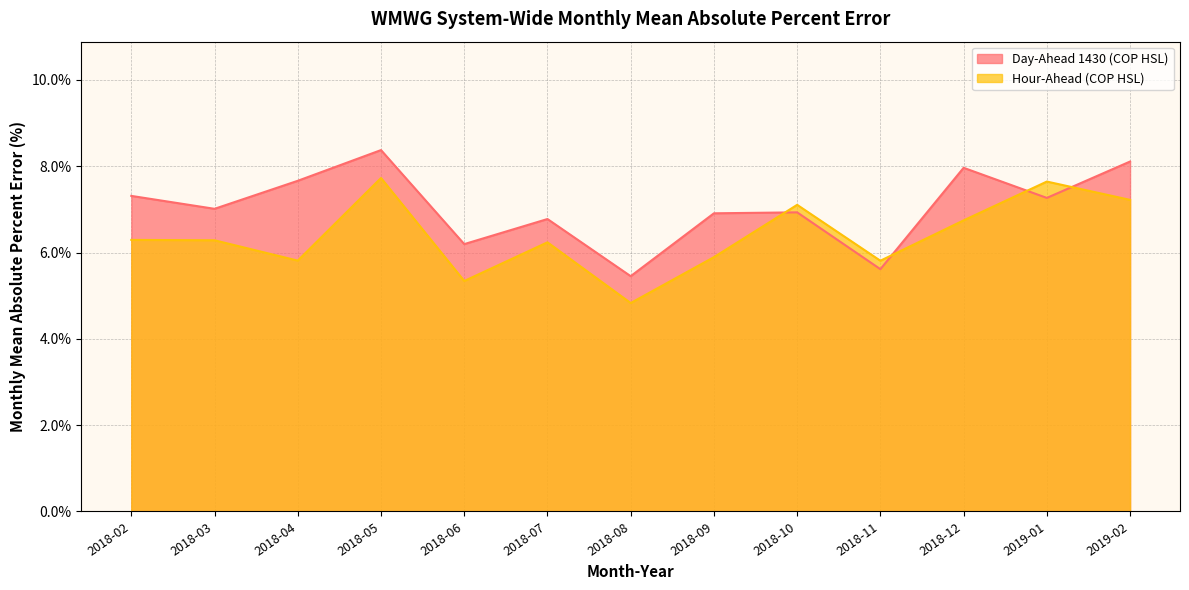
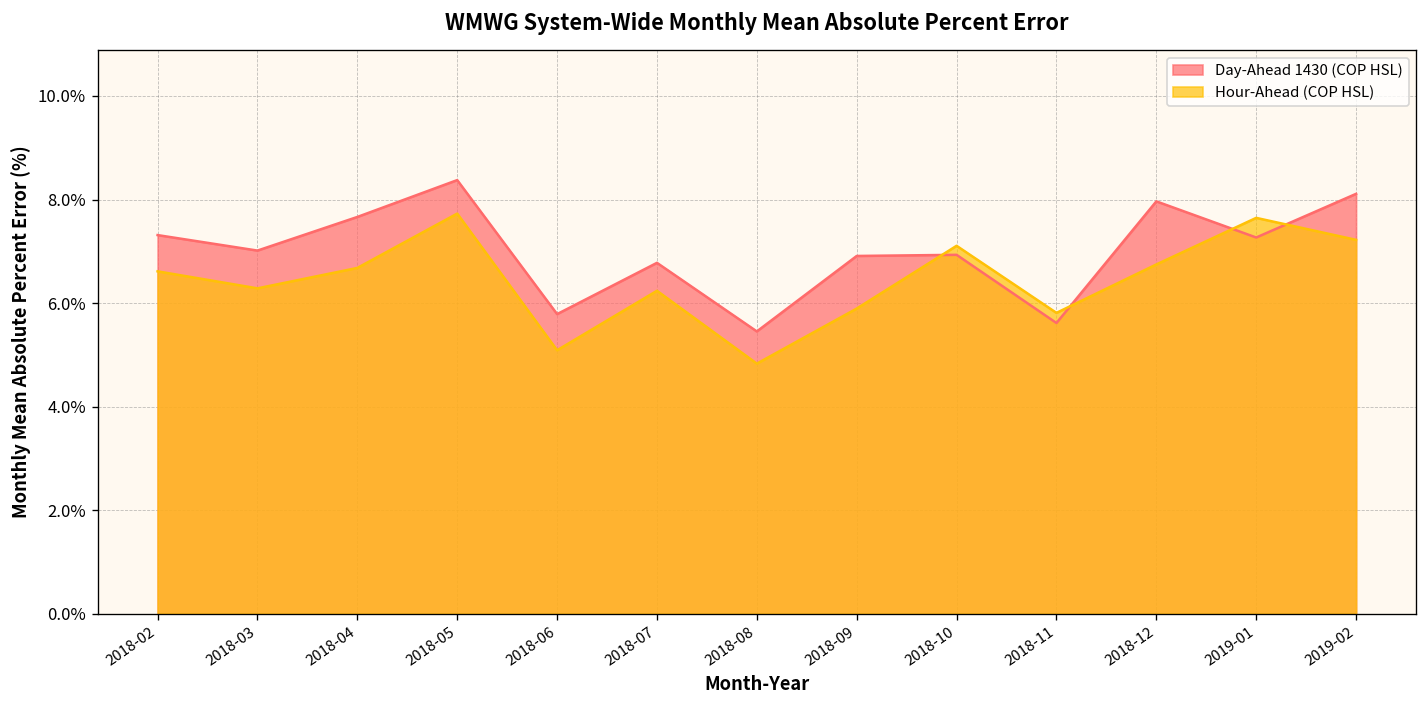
  {
    "Day-Ahead 1430 (COP HSL)": {
      "2018-02": "7.3%",
      "2018-03": "7.0%",
      "2018-04": "7.7%",
      "2018-05": "8.4%",
-     "2018-06": "6.2%",
+     "2018-06": "5.8%",
      "2018-07": "6.8%",
      "2018-08": "5.5%",
      "2018-09": "6.9%",
      "2018-10": "6.9%",
      "2018-11": "5.6%",
      "2018-12": "8.0%",
      "2019-01": "7.3%",
      "2019-02": "8.1%"
    },
    "Hour-Ahead (COP HSL)": {
-     "2018-02": "6.3%",
+     "2018-02": "6.6%",
      "2018-03": "6.3%",
-     "2018-04": "5.8%",
+     "2018-04": "6.7%",
      "2018-05": "7.7%",
-     "2018-06": "5.3%",
+     "2018-06": "5.1%",
      "2018-07": "6.2%",
      "2018-08": "4.8%",
      "2018-09": "5.9%",
      "2018-10": "7.1%",
      "2018-11": "5.8%",
      "2018-12": "6.7%",
      "2019-01": "7.6%",
      "2019-02": "7.2%"
    }
  }
